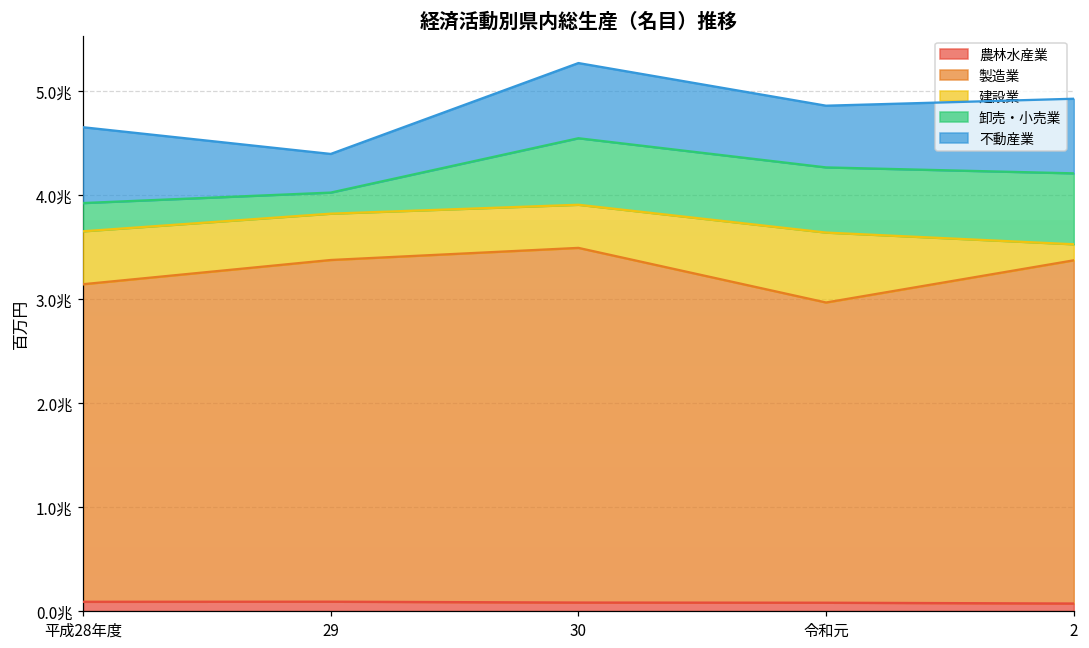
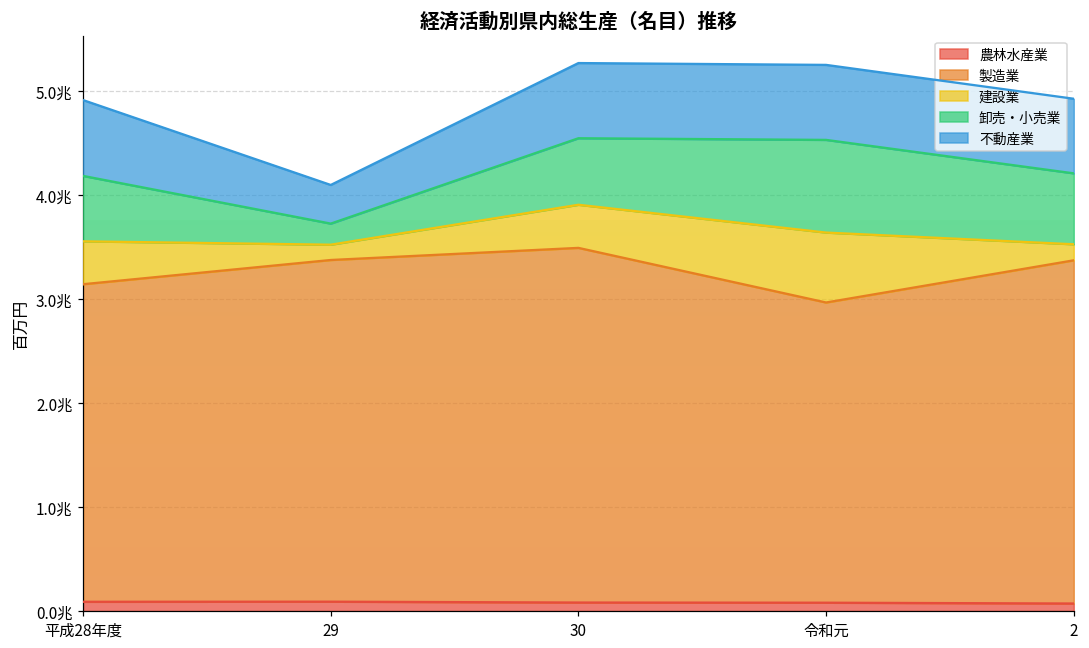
  {
    "建設業": {
-     "平成28年度": "0.5兆",
-     "29": "0.4兆",
+     "平成28年度": "0.4兆",
+     "29": "0.1兆",
      "30": "0.4兆",
      "令和元": "0.7兆",
      "2": "0.2兆"
    },
    "卸売・小売業": {
-     "平成28年度": "0.3兆",
+     "平成28年度": "0.6兆",
      "29": "0.2兆",
      "30": "0.6兆",
-     "令和元": "0.6兆",
+     "令和元": "0.9兆",
      "2": "0.7兆"
    },
    "不動産業": {
      "平成28年度": "0.7兆",
      "29": "0.4兆",
      "30": "0.7兆",
-     "令和元": "0.6兆",
+     "令和元": "0.7兆",
      "2": "0.7兆"
    }
  }
